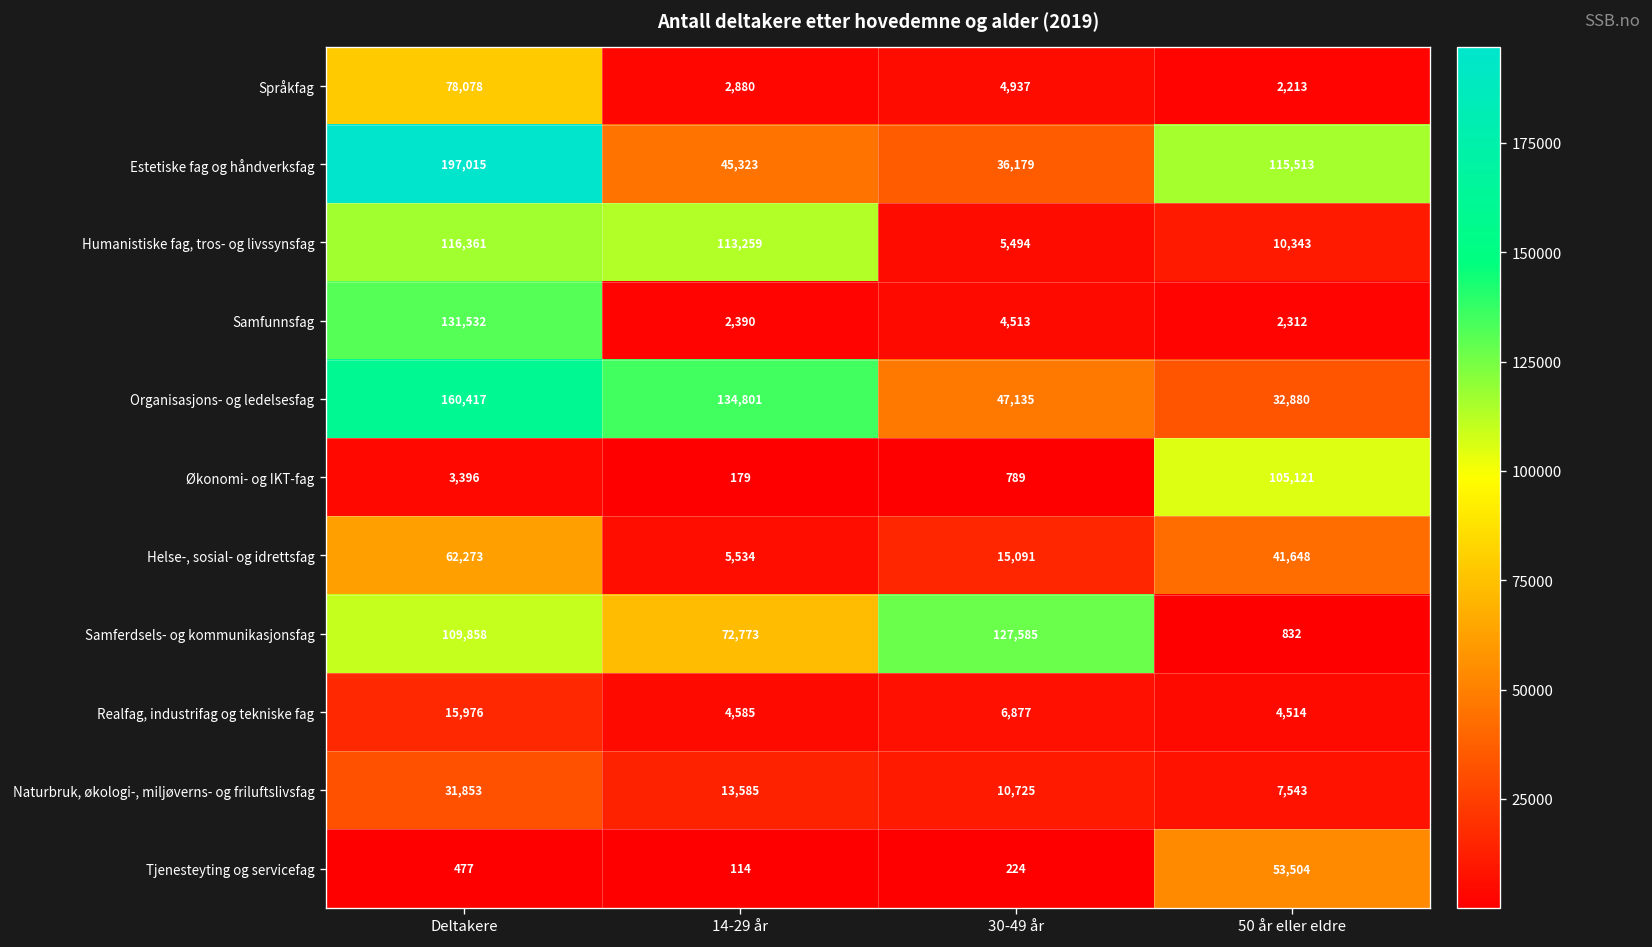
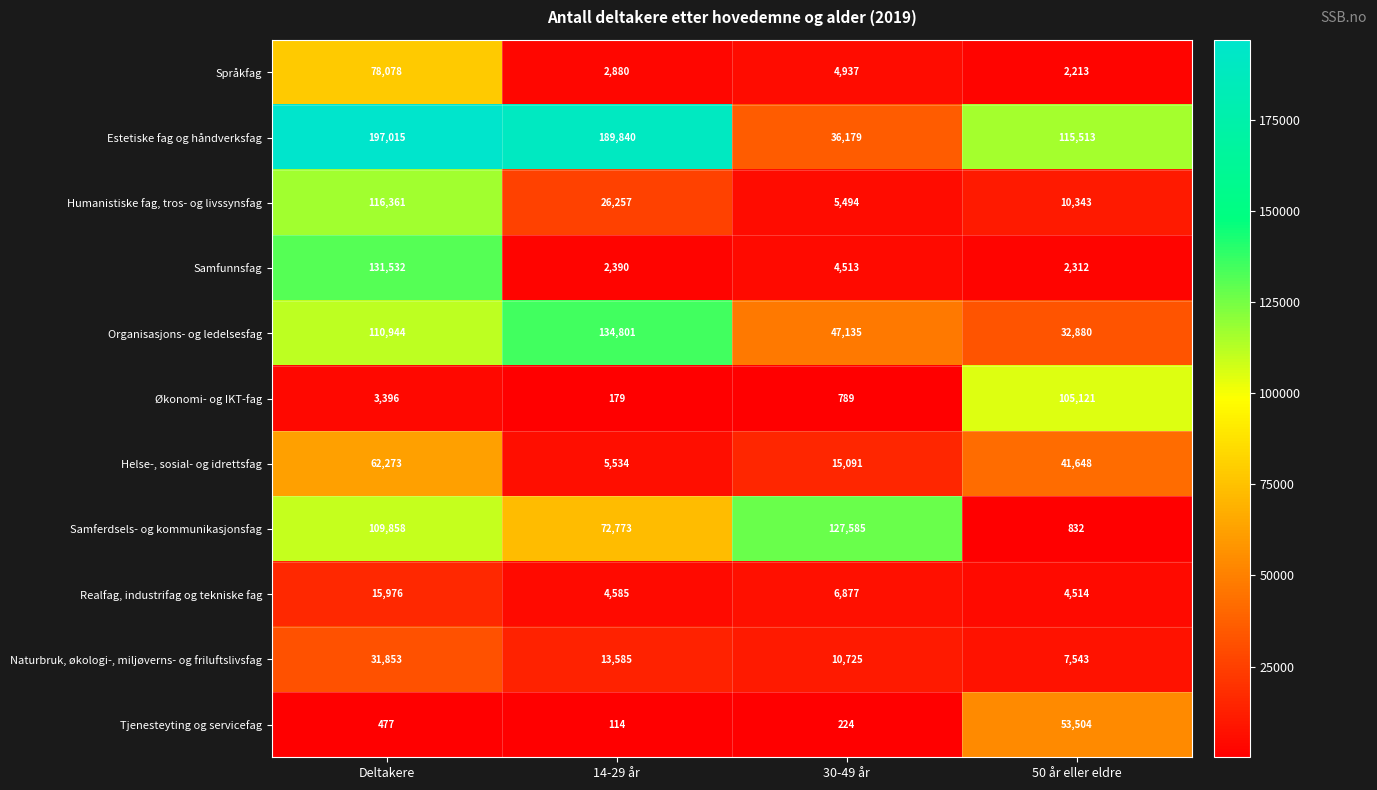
  {
    "Språkfag": {
      "Deltakere": "78,078",
      "14-29 år": "2,880",
      "30-49 år": "4,937",
      "50 år eller eldre": "2,213"
    },
    "Estetiske fag og håndverksfag": {
      "Deltakere": "197,015",
-     "14-29 år": "45,323",
+     "14-29 år": "189,840",
      "30-49 år": "36,179",
      "50 år eller eldre": "115,513"
    },
    "Humanistiske fag, tros- og livssynsfag": {
      "Deltakere": "116,361",
-     "14-29 år": "113,259",
+     "14-29 år": "26,257",
      "30-49 år": "5,494",
      "50 år eller eldre": "10,343"
    },
    "Samfunnsfag": {
      "Deltakere": "131,532",
      "14-29 år": "2,390",
      "30-49 år": "4,513",
      "50 år eller eldre": "2,312"
    },
    "Organisasjons- og ledelsesfag": {
-     "Deltakere": "160,417",
+     "Deltakere": "110,944",
      "14-29 år": "134,801",
      "30-49 år": "47,135",
      "50 år eller eldre": "32,880"
    },
    "Økonomi- og IKT-fag": {
      "Deltakere": "3,396",
      "14-29 år": "179",
      "30-49 år": "789",
      "50 år eller eldre": "105,121"
    },
    "Helse-, sosial- og idrettsfag": {
      "Deltakere": "62,273",
      "14-29 år": "5,534",
      "30-49 år": "15,091",
      "50 år eller eldre": "41,648"
    },
    "Samferdsels- og kommunikasjonsfag": {
      "Deltakere": "109,858",
      "14-29 år": "72,773",
      "30-49 år": "127,585",
      "50 år eller eldre": "832"
    },
    "Realfag, industrifag og tekniske fag": {
      "Deltakere": "15,976",
      "14-29 år": "4,585",
      "30-49 år": "6,877",
      "50 år eller eldre": "4,514"
    },
    "Naturbruk, økologi-, miljøverns- og friluftslivsfag": {
      "Deltakere": "31,853",
      "14-29 år": "13,585",
      "30-49 år": "10,725",
      "50 år eller eldre": "7,543"
    },
    "Tjenesteyting og servicefag": {
      "Deltakere": "477",
      "14-29 år": "114",
      "30-49 år": "224",
      "50 år eller eldre": "53,504"
    }
  }
